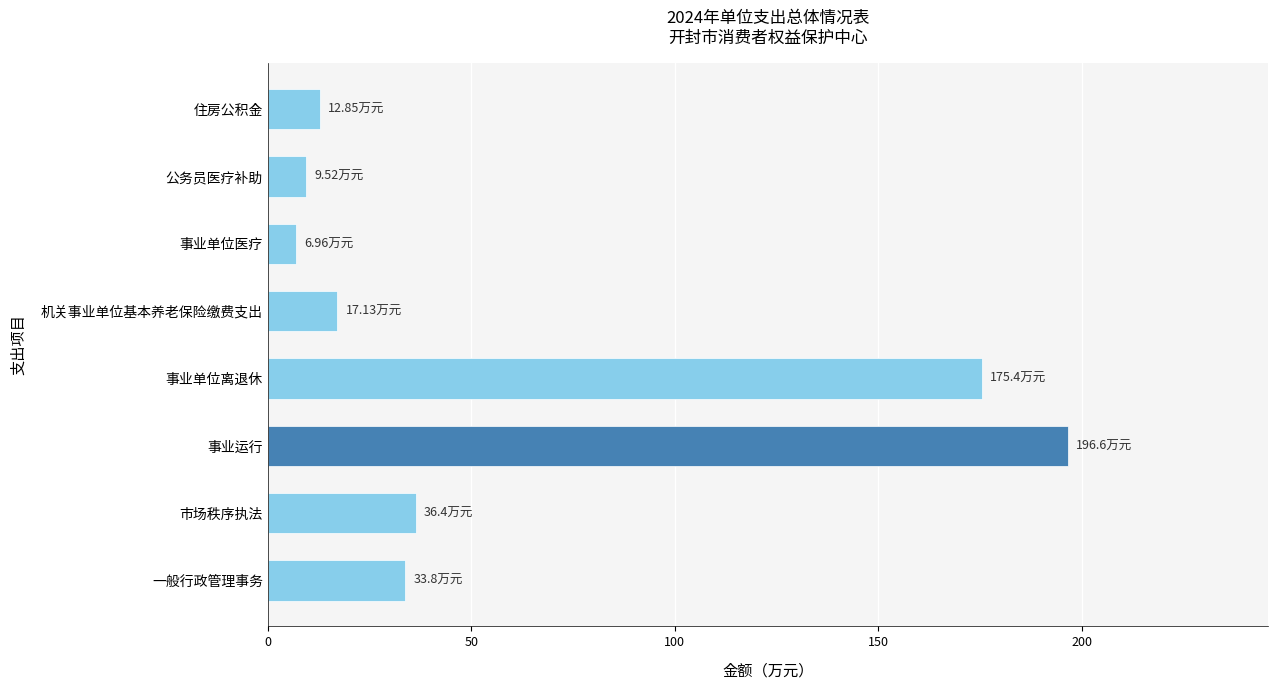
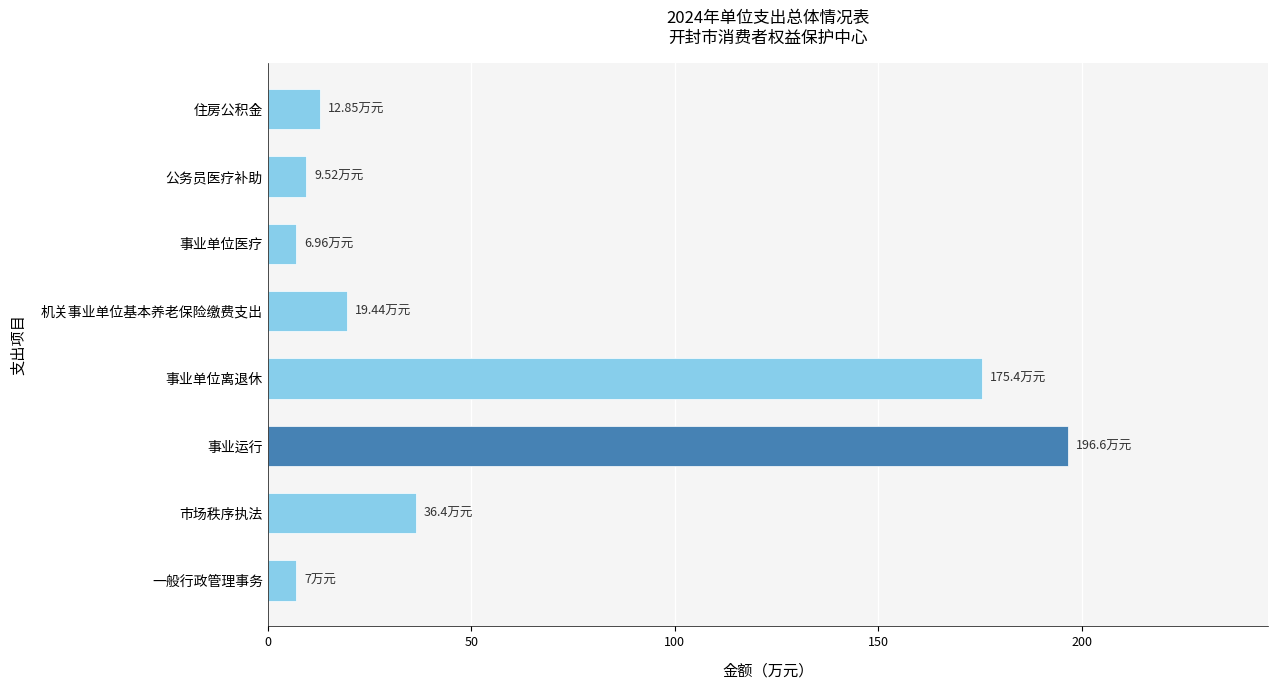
  {
    "住房公积金": 12.85,
    "公务员医疗补助": 9.52,
    "事业单位医疗": 6.96,
-   "机关事业单位基本养老保险缴费支出": 17.13,
+   "机关事业单位基本养老保险缴费支出": 19.44,
    "事业单位离退休": 175.4,
    "事业运行": 196.6,
    "市场秩序执法": 36.4,
-   "一般行政管理事务": 33.8
+   "一般行政管理事务": 7
  }
